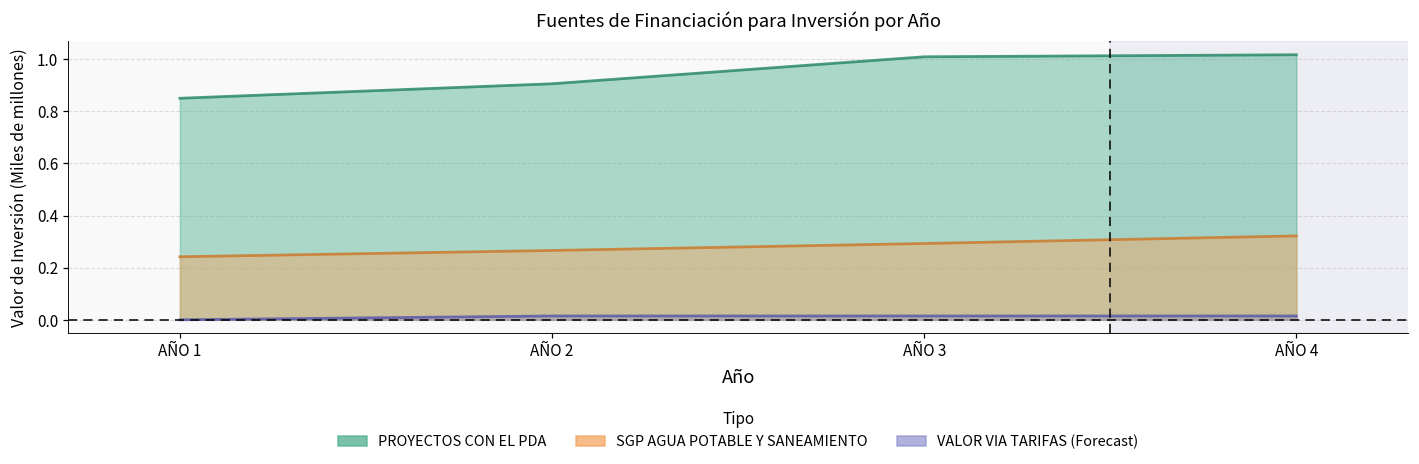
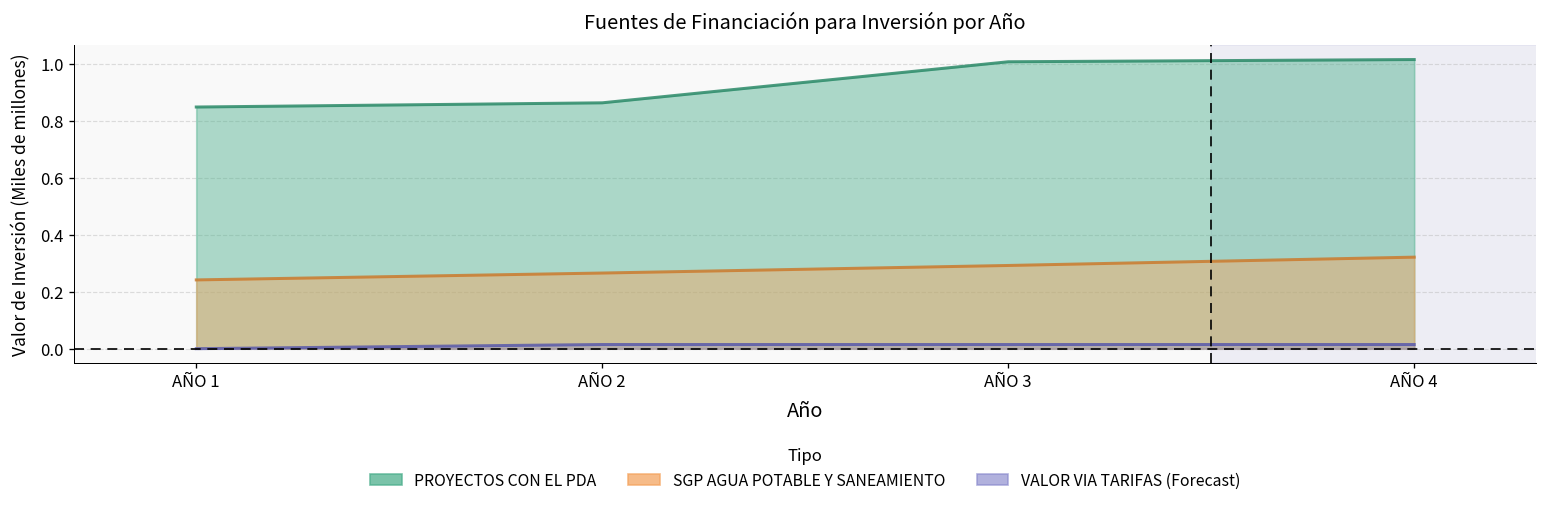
  {
    "PROYECTOS CON EL PDA": {
      "AÑO 1": 0.85,
-     "AÑO 2": 0.91,
+     "AÑO 2": 0.86,
      "AÑO 3": 1.01,
      "AÑO 4": 1.02
    }
  }
